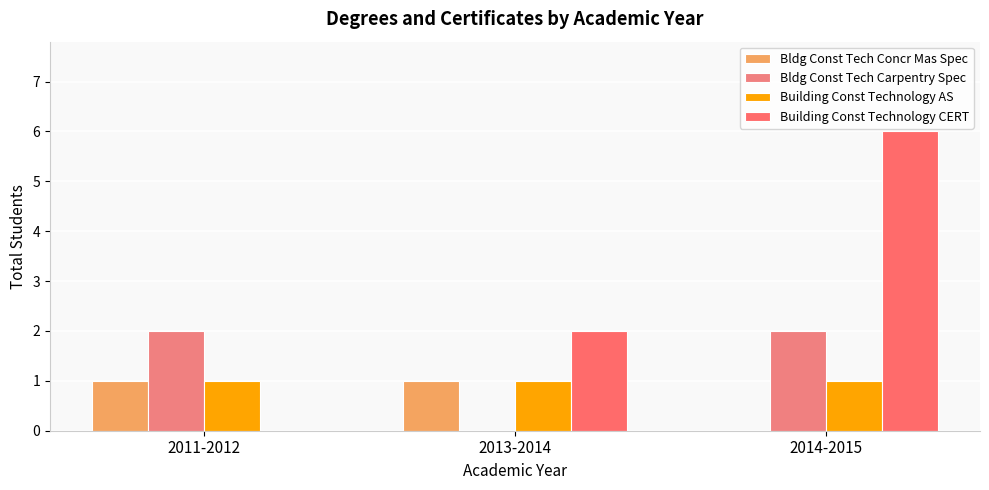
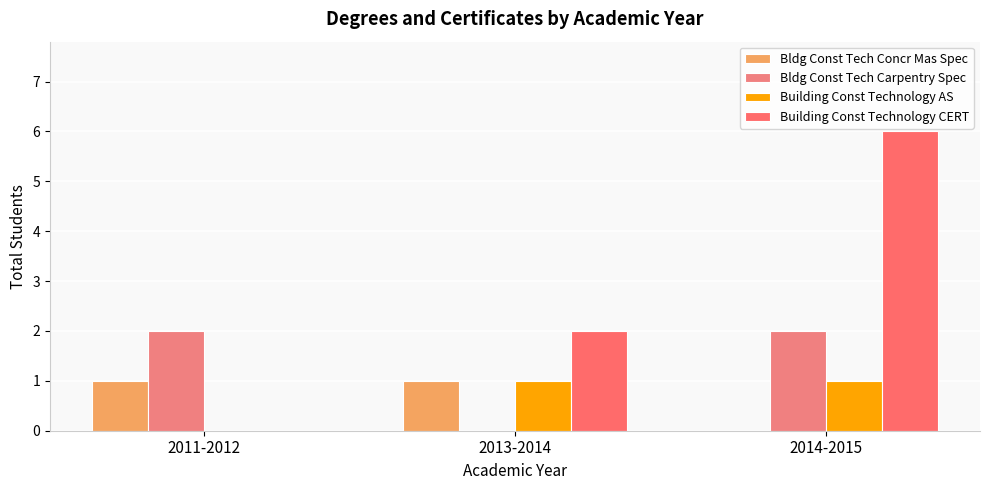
  {
    "Building Const Technology AS": {
-     "2011-2012": 1,
+     "2011-2012": 0,
      "2013-2014": 1,
      "2014-2015": 1
    }
  }
